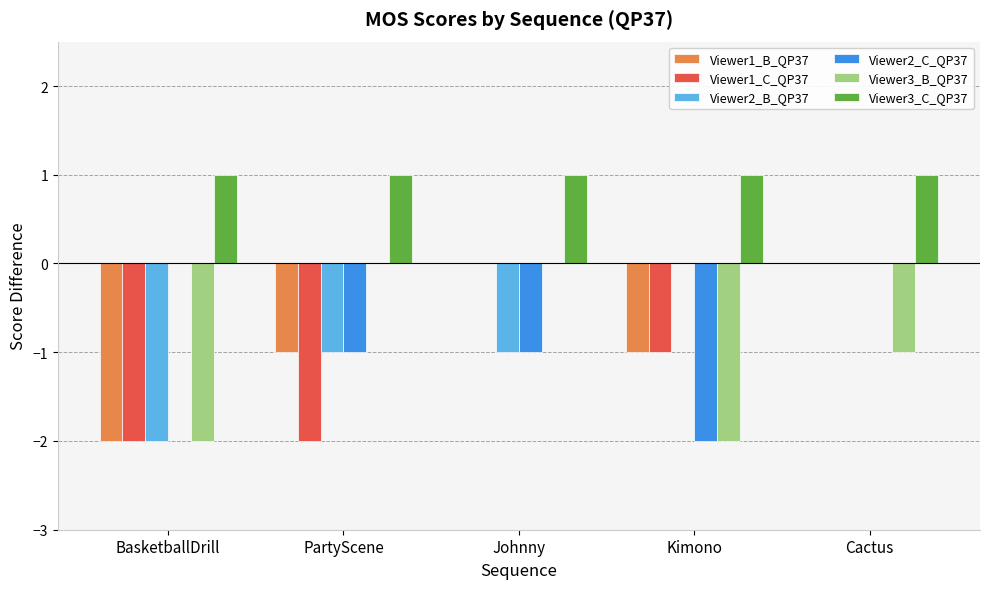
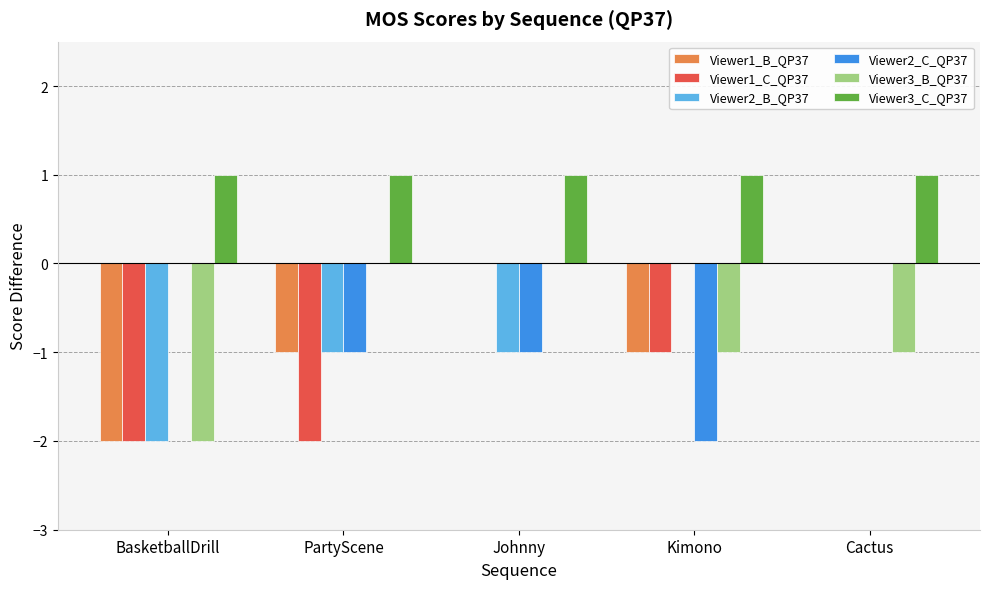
  {
    "Viewer3_B_QP37": {
      "BasketballDrill": -2,
      "PartyScene": 0,
      "Johnny": 0,
-     "Kimono": -2,
+     "Kimono": -1,
      "Cactus": -1
    },
    "Viewer3_C_QP37": {
      "BasketballDrill": 1,
      "PartyScene": 1,
      "Johnny": 1,
      "Kimono": 1,
      "Cactus": 1
    }
  }
